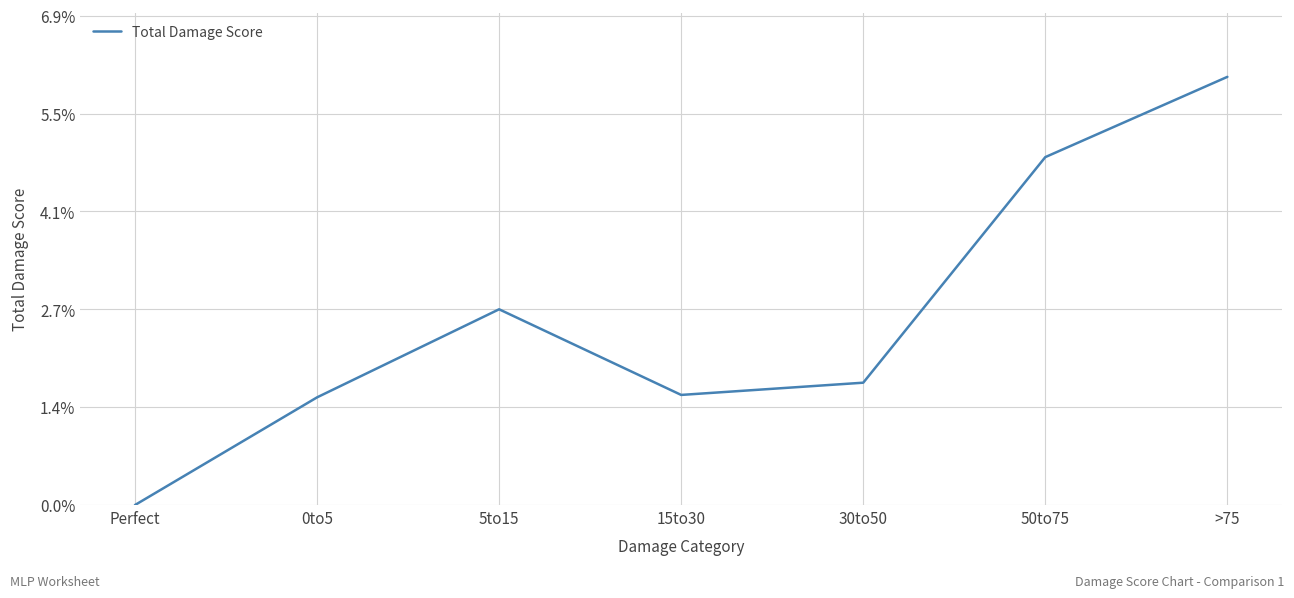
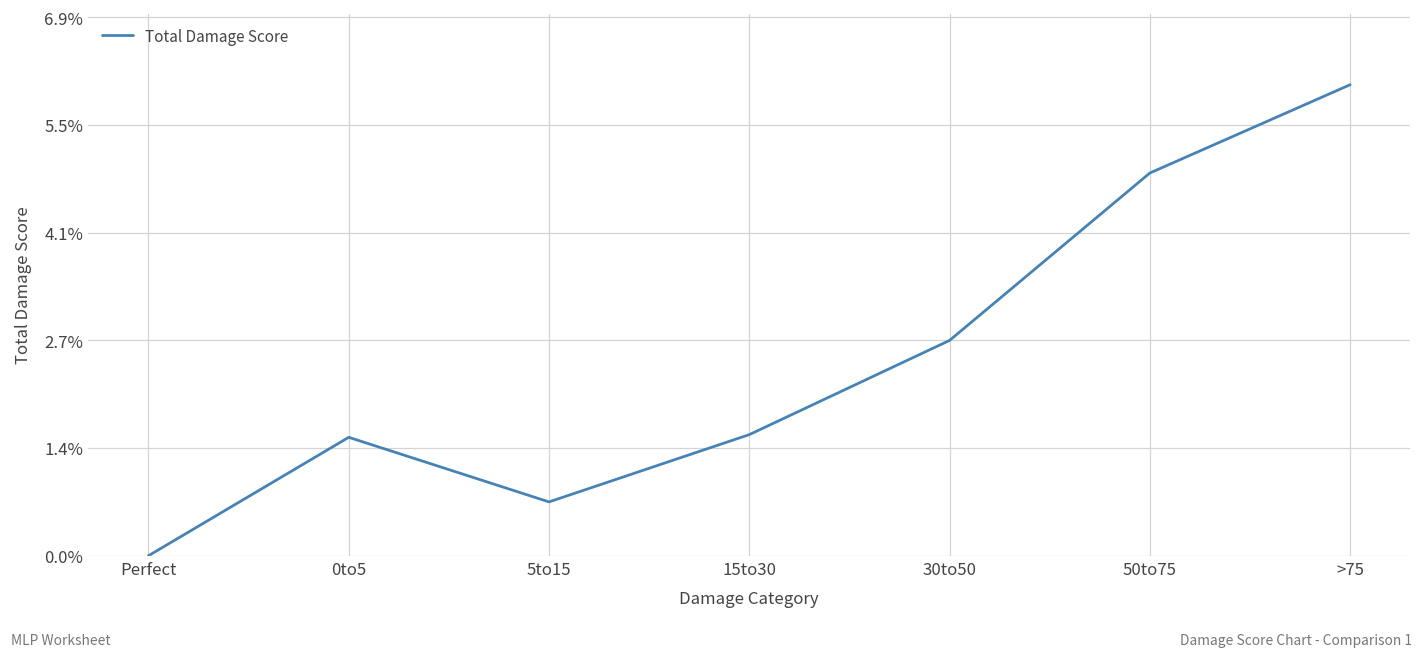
  {
    "Perfect": "0.0%",
    "0to5": "1.5%",
-   "5to15": "2.8%",
+   "5to15": "0.7%",
    "15to30": "1.6%",
-   "30to50": "1.7%",
+   "30to50": "2.8%",
    "50to75": "4.9%",
    ">75": "6.0%"
  }
